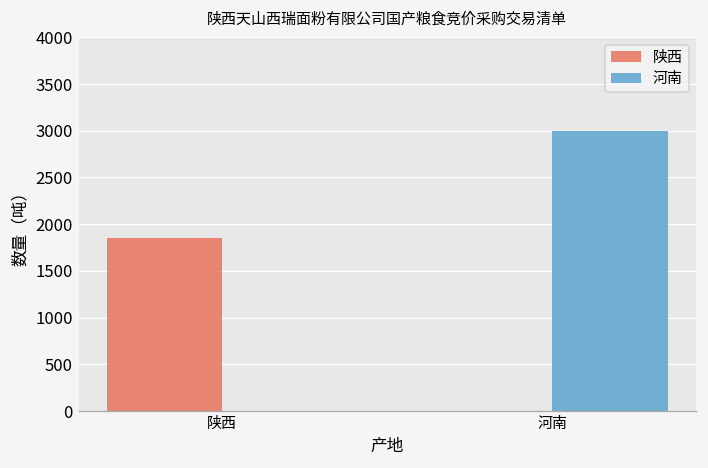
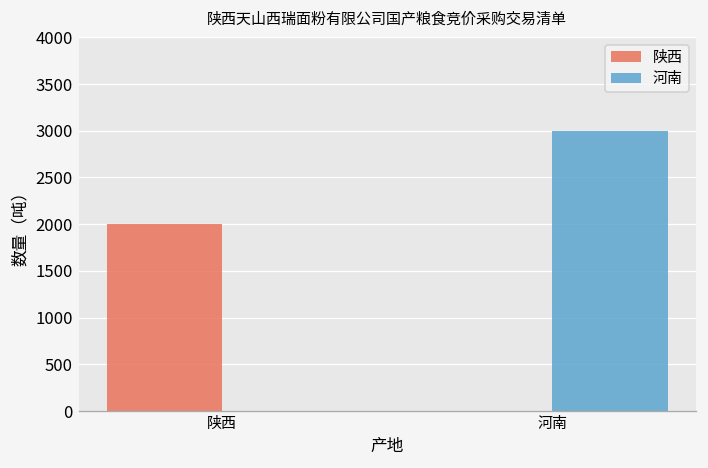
  {
    "陕西": {
-     "陕西": 1900,
+     "陕西": 2000,
      "河南": 0
    },
    "河南": {
      "陕西": 0,
      "河南": 3000
    }
  }
